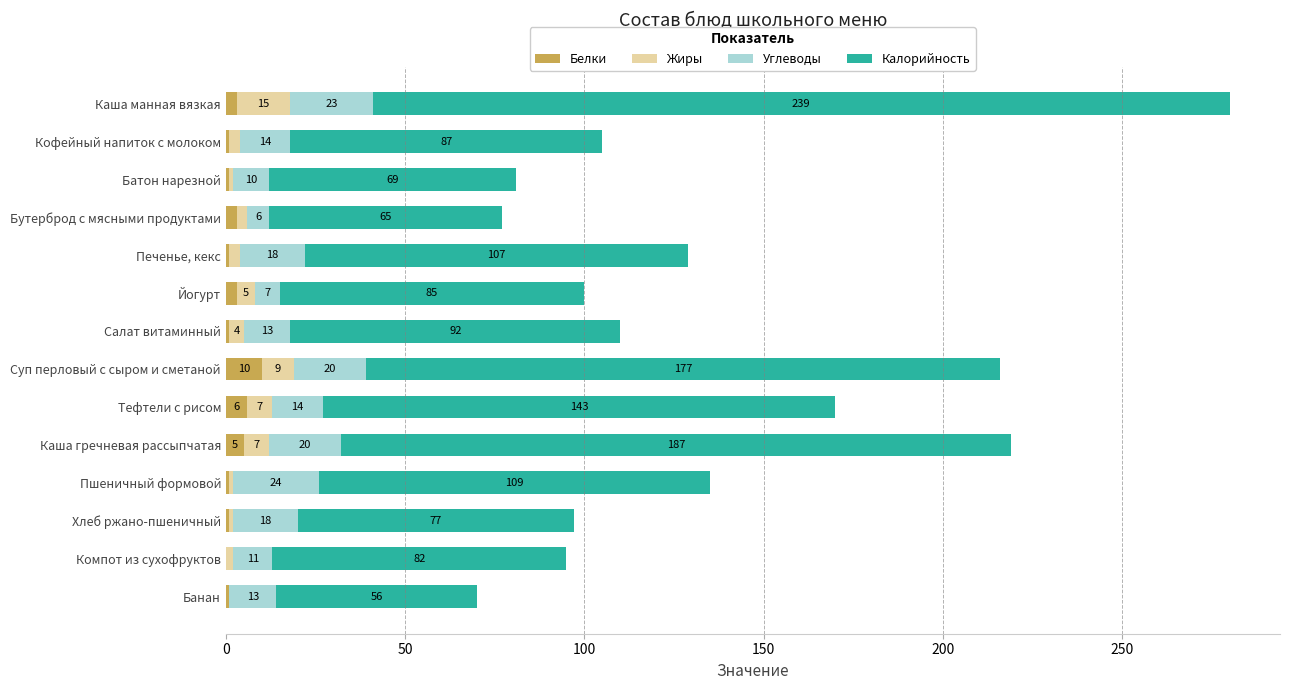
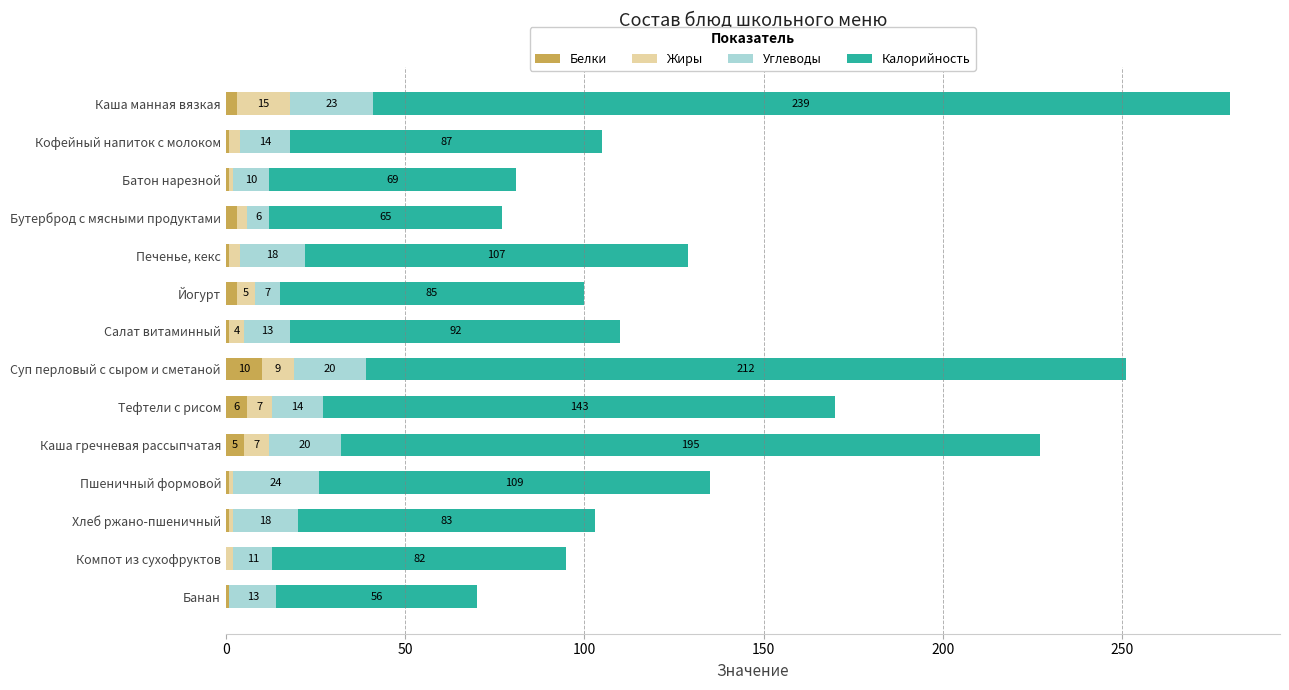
  {
    "Белки": {
      "Суп перловый с сыром и сметаной": 10,
      "Тефтели с рисом": 6,
      "Каша гречневая рассыпчатая": 5
    },
    "Жиры": {
      "Каша манная вязкая": 15,
      "Йогурт": 5,
      "Салат витаминный": 4,
      "Суп перловый с сыром и сметаной": 9,
      "Тефтели с рисом": 7,
      "Каша гречневая рассыпчатая": 7
    },
    "Углеводы": {
      "Каша манная вязкая": 23,
      "Кофейный напиток с молоком": 14,
      "Батон нарезной": 10,
      "Бутерброд с мясными продуктами": 6,
      "Печенье, кекс": 18,
      "Йогурт": 7,
      "Салат витаминный": 13,
      "Суп перловый с сыром и сметаной": 20,
      "Тефтели с рисом": 14,
      "Каша гречневая рассыпчатая": 20,
      "Пшеничный формовой": 24,
      "Хлеб ржано-пшеничный": 18,
      "Компот из сухофруктов": 11,
      "Банан": 13
    },
    "Калорийность": {
      "Каша манная вязкая": 239,
      "Кофейный напиток с молоком": 87,
      "Батон нарезной": 69,
      "Бутерброд с мясными продуктами": 65,
      "Печенье, кекс": 107,
      "Йогурт": 85,
      "Салат витаминный": 92,
-     "Суп перловый с сыром и сметаной": 177,
+     "Суп перловый с сыром и сметаной": 212,
      "Тефтели с рисом": 143,
-     "Каша гречневая рассыпчатая": 187,
+     "Каша гречневая рассыпчатая": 195,
      "Пшеничный формовой": 109,
-     "Хлеб ржано-пшеничный": 77,
+     "Хлеб ржано-пшеничный": 83,
      "Компот из сухофруктов": 82,
      "Банан": 56
    }
  }
